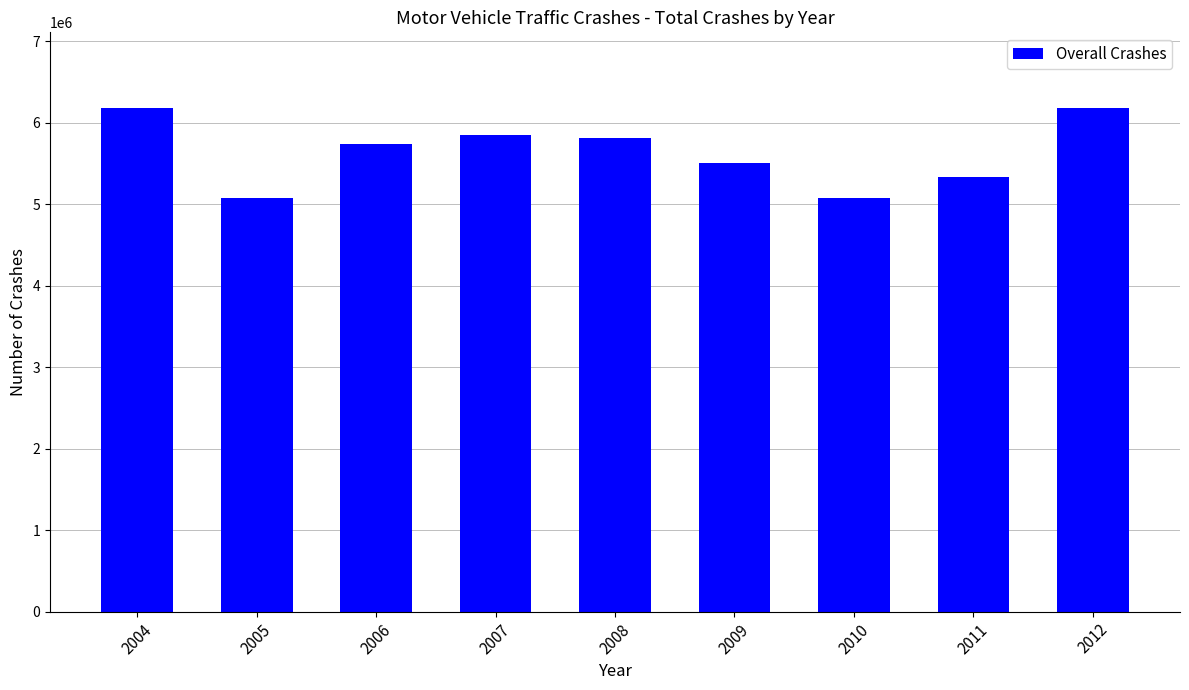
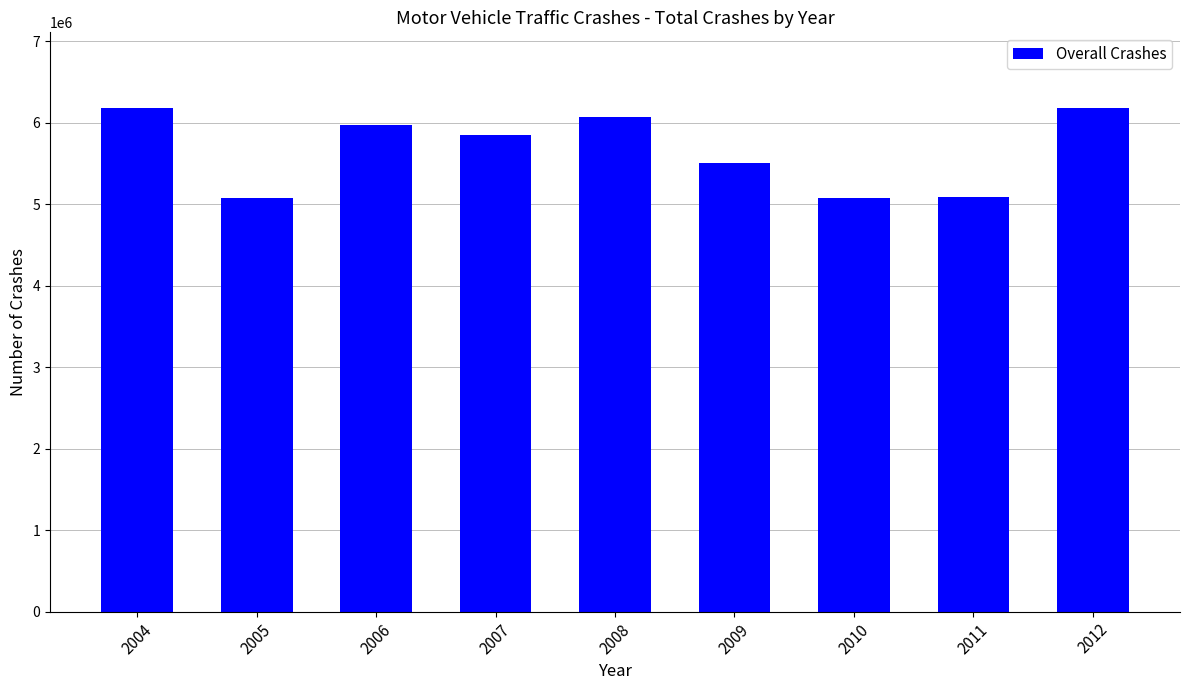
  {
    "2004": 6200000,
    "2005": 5100000,
-   "2006": 5700000,
+   "2006": 6000000,
    "2007": 5900000,
-   "2008": 5800000,
+   "2008": 6100000,
    "2009": 5500000,
    "2010": 5100000,
-   "2011": 5300000,
+   "2011": 5100000,
    "2012": 6200000
  }
